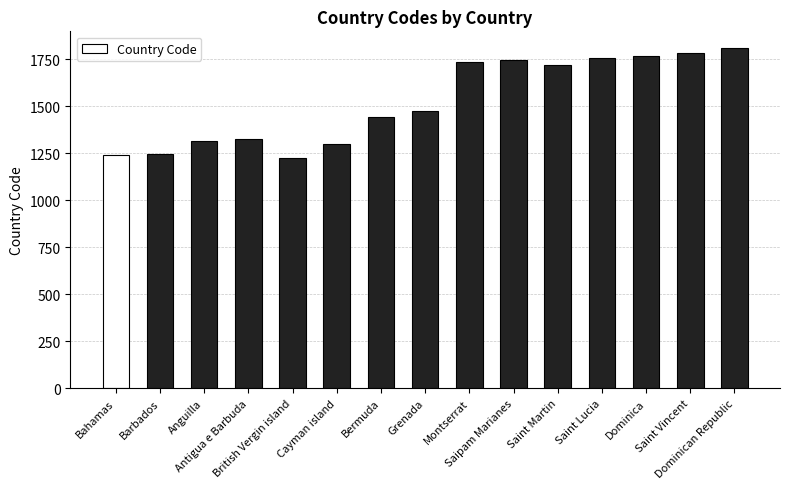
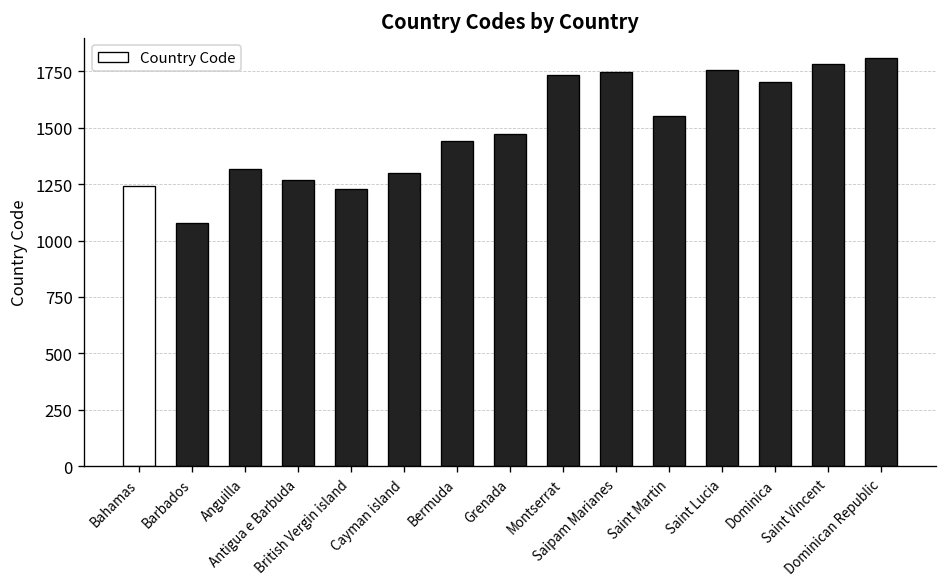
  {
    "Bahamas": 1240,
-   "Barbados": 1250,
+   "Barbados": 1080,
    "Anguilla": 1320,
-   "Antigua e Barbuda": 1330,
+   "Antigua e Barbuda": 1270,
    "British Vergin island": 1230,
    "Cayman island": 1300,
    "Bermuda": 1440,
    "Grenada": 1470,
    "Montserrat": 1740,
    "Saipam Marianes": 1750,
-   "Saint Martin": 1720,
+   "Saint Martin": 1550,
    "Saint Lucia": 1760,
-   "Dominica": 1770,
+   "Dominica": 1700,
    "Saint Vincent": 1780,
    "Dominican Republic": 1810
  }
